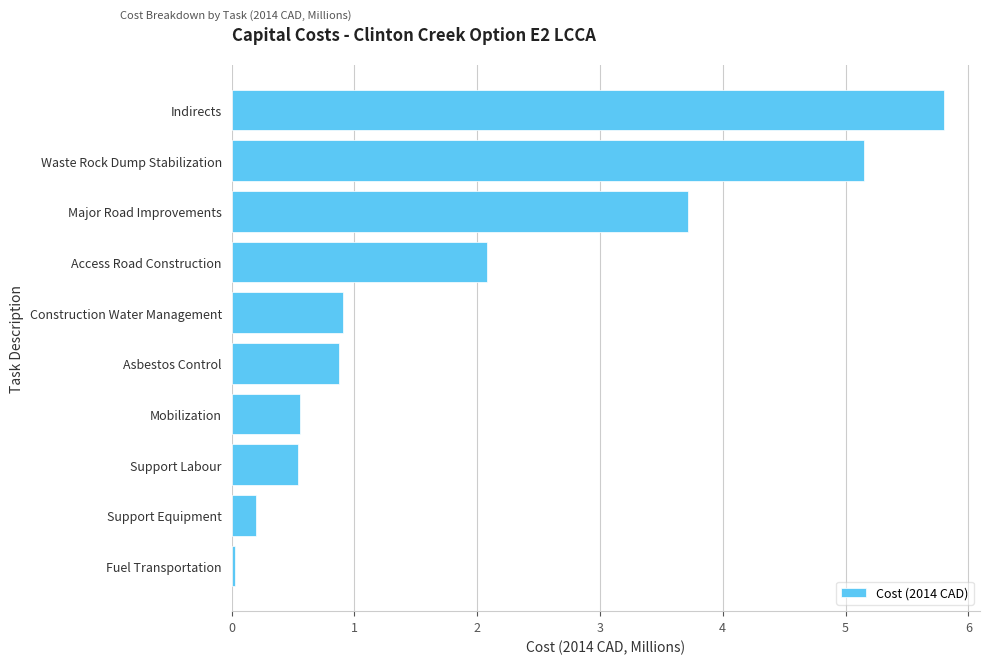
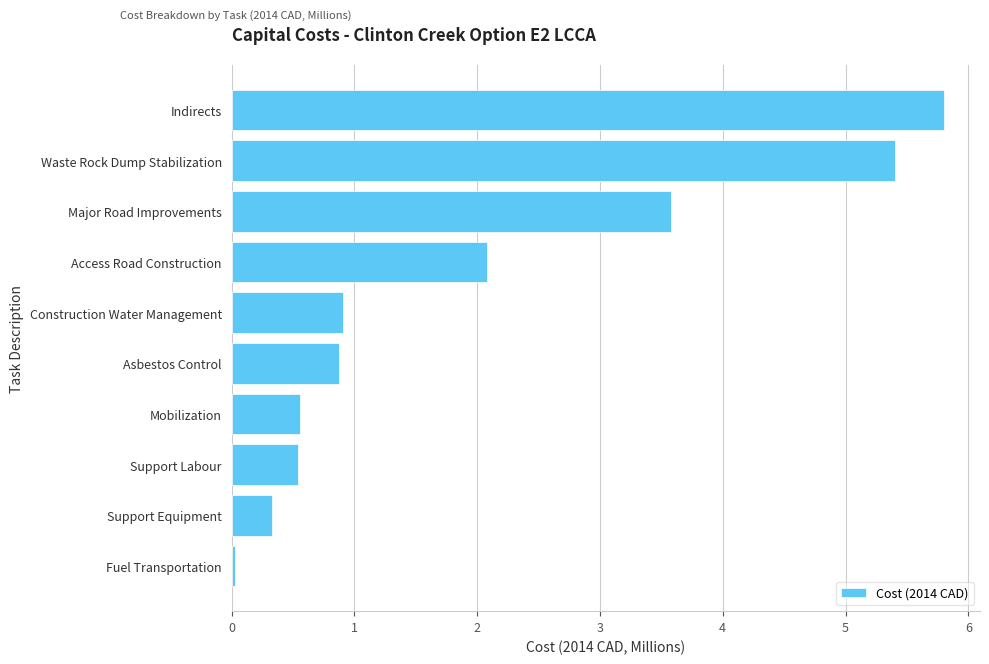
  {
    "Indirects": 5.81,
-   "Waste Rock Dump Stabilization": 5.15,
-   "Major Road Improvements": 3.72,
+   "Waste Rock Dump Stabilization": 5.40,
+   "Major Road Improvements": 3.58,
    "Access Road Construction": 2.08,
    "Construction Water Management": 0.91,
    "Asbestos Control": 0.87,
    "Mobilization": 0.56,
    "Support Labour": 0.54,
-   "Support Equipment": 0.20,
+   "Support Equipment": 0.33,
    "Fuel Transportation": 0.03
  }
